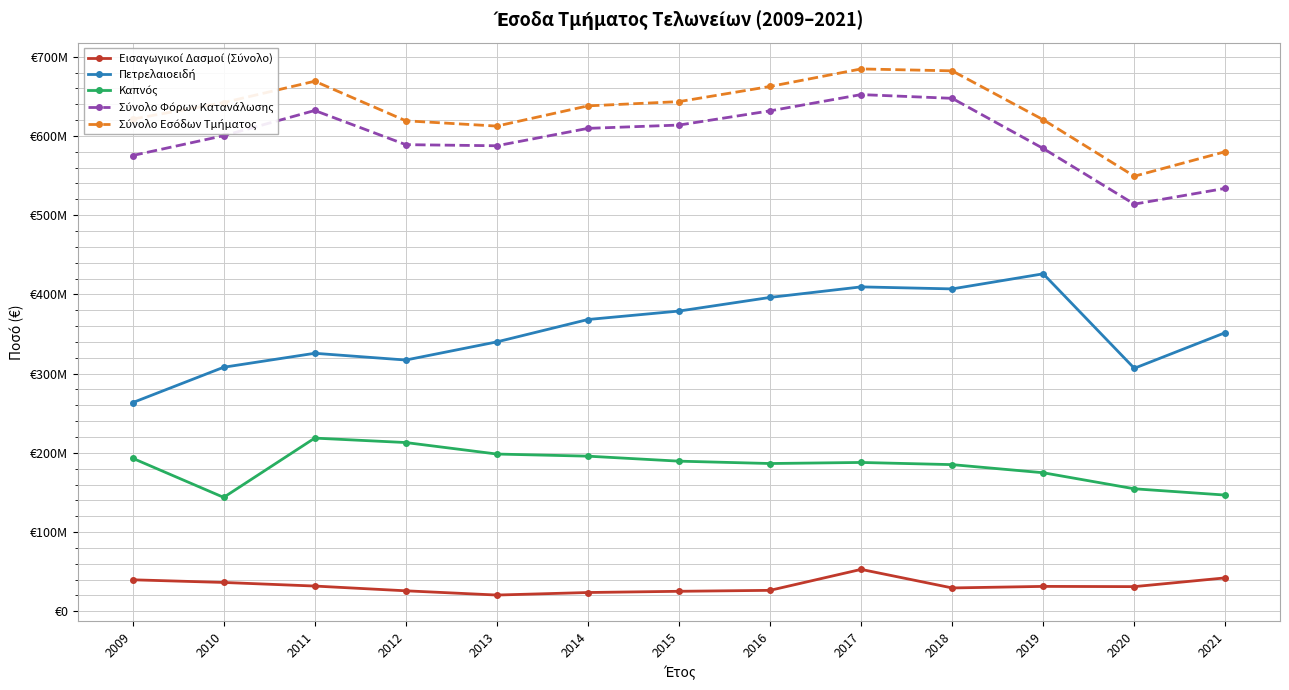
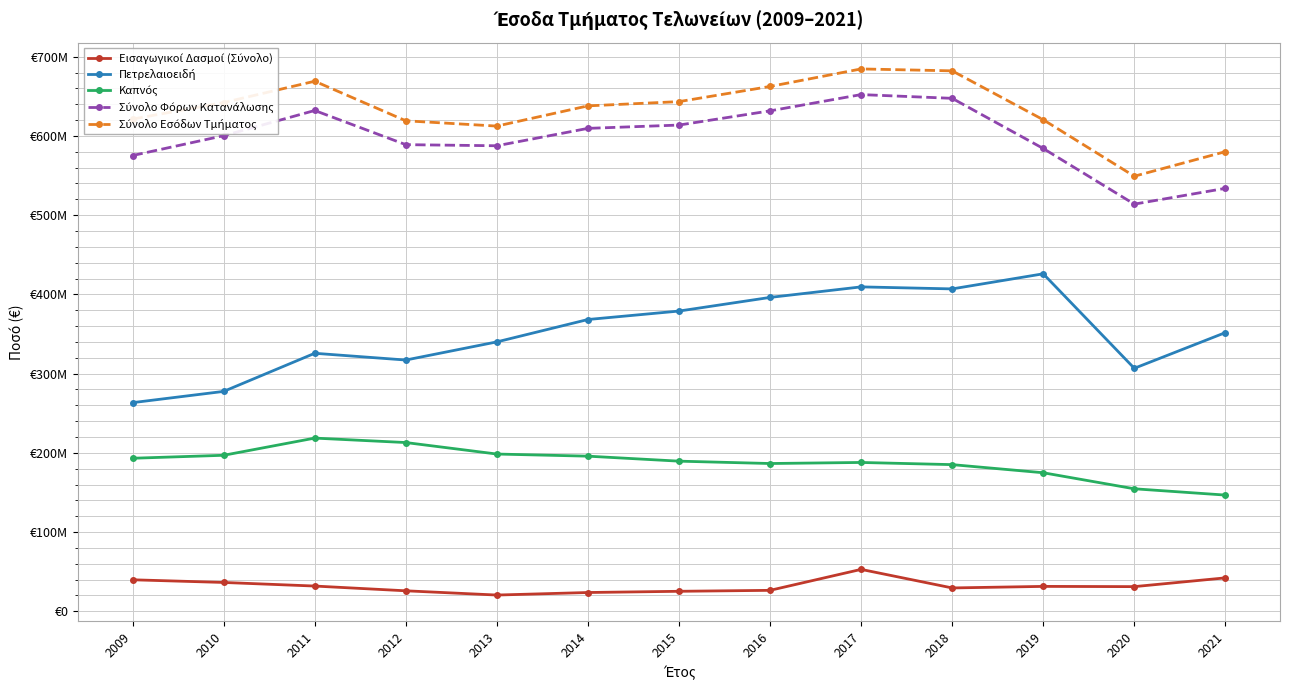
  {
    "Εισαγωγικοί Δασμοί (Σύνολο)": {
      "2009": "€40000000",
      "2010": "€40000000",
      "2011": "€30000000",
      "2012": "€30000000",
      "2013": "€20000000",
      "2014": "€20000000",
      "2015": "€30000000",
      "2016": "€30000000",
      "2017": "€50000000",
      "2018": "€30000000",
      "2019": "€30000000",
      "2020": "€30000000",
      "2021": "€40000000"
    },
    "Πετρελαιοειδή": {
      "2009": "€260000000",
-     "2010": "€310000000",
+     "2010": "€280000000",
      "2011": "€330000000",
      "2012": "€320000000",
      "2013": "€340000000",
      "2014": "€370000000",
      "2015": "€380000000",
      "2016": "€400000000",
      "2017": "€410000000",
      "2018": "€410000000",
      "2019": "€430000000",
      "2020": "€310000000",
      "2021": "€350000000"
    },
    "Καπνός": {
      "2009": "€190000000",
-     "2010": "€140000000",
+     "2010": "€200000000",
      "2011": "€220000000",
      "2012": "€210000000",
      "2013": "€200000000",
      "2014": "€200000000",
      "2015": "€190000000",
      "2016": "€190000000",
      "2017": "€190000000",
      "2018": "€190000000",
      "2019": "€170000000",
      "2020": "€150000000",
      "2021": "€150000000"
    },
    "Σύνολο Φόρων Κατανάλωσης": {
      "2009": "€580000000",
      "2010": "€600000000",
      "2011": "€630000000",
      "2012": "€590000000",
      "2013": "€590000000",
      "2014": "€610000000",
      "2015": "€610000000",
      "2016": "€630000000",
      "2017": "€650000000",
      "2018": "€650000000",
      "2019": "€580000000",
      "2020": "€510000000",
      "2021": "€530000000"
    },
    "Σύνολο Εσόδων Τμήματος": {
      "2011": "€670000000",
      "2012": "€620000000",
      "2013": "€610000000",
      "2014": "€640000000",
      "2015": "€640000000",
      "2016": "€660000000",
      "2017": "€680000000",
      "2018": "€680000000",
      "2019": "€620000000",
      "2020": "€550000000",
      "2021": "€580000000"
    }
  }
